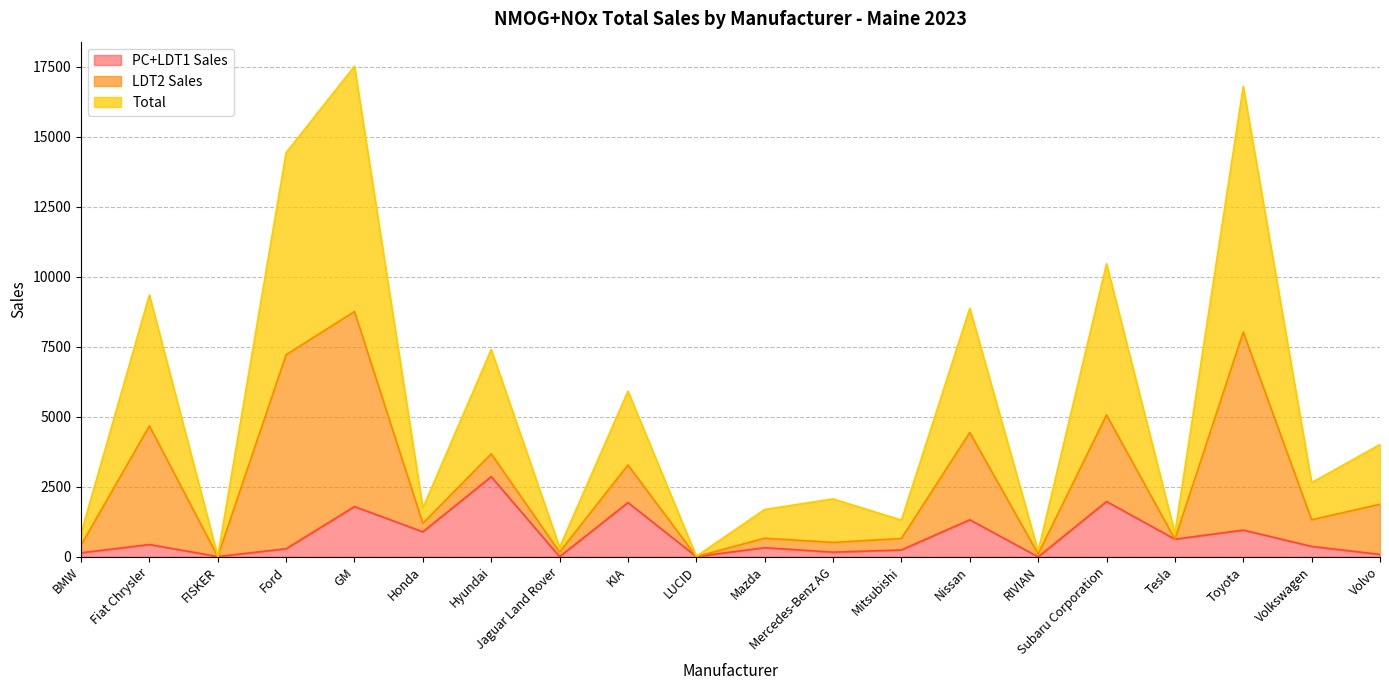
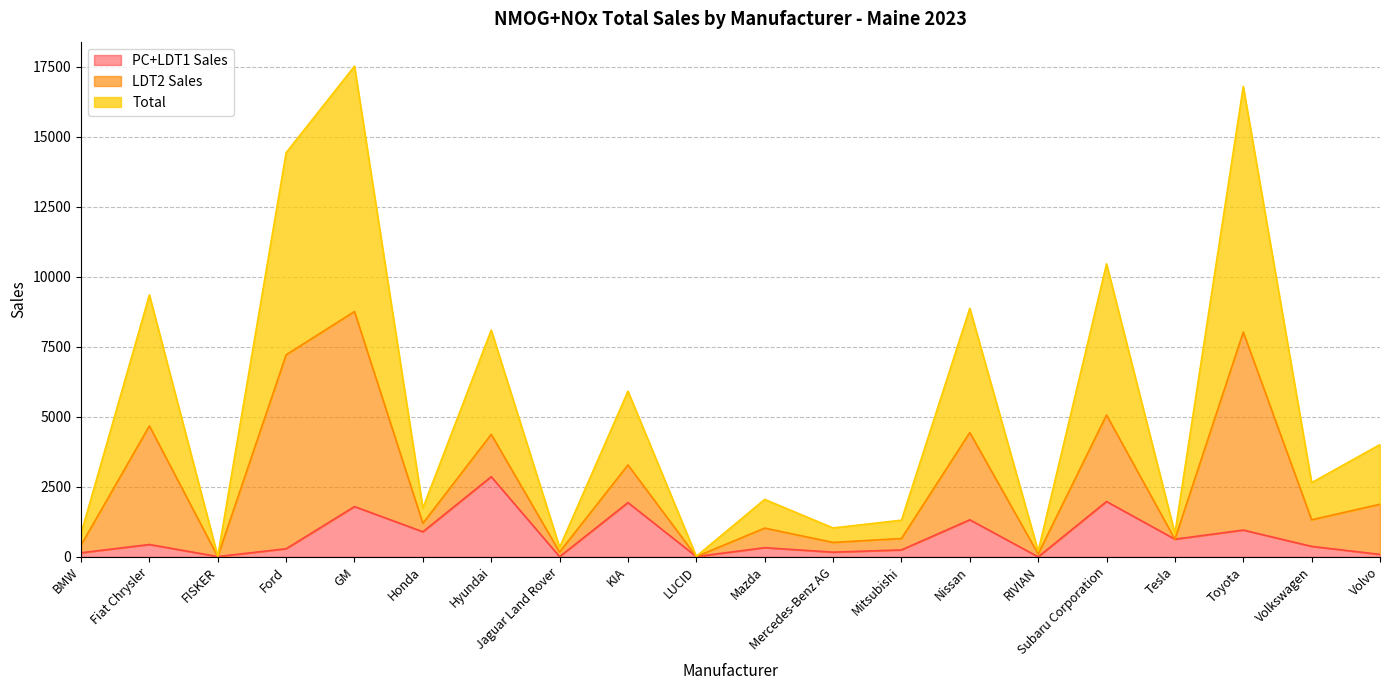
  {
    "PC+LDT1 Sales": {
      "BMW": 100,
      "Fiat Chrysler": 400,
      "Ford": 300,
      "GM": 1800,
      "Honda": 900,
      "Hyundai": 2900,
      "Jaguar Land Rover": 0,
      "KIA": 1900,
      "Mazda": 300,
      "Mercedes-Benz AG": 200,
      "Mitsubishi": 200,
      "Nissan": 1300,
      "RIVIAN": 0,
      "Subaru Corporation": 2000,
      "Toyota": 1000,
      "Volkswagen": 400,
      "Volvo": 100
    },
    "LDT2 Sales": {
      "BMW": 300,
      "Fiat Chrysler": 4200,
      "Ford": 6900,
      "GM": 7000,
      "Honda": 300,
-     "Hyundai": 800,
+     "Hyundai": 1500,
      "Jaguar Land Rover": 200,
      "KIA": 1300,
-     "Mazda": 300,
+     "Mazda": 700,
      "Mercedes-Benz AG": 300,
      "Mitsubishi": 400,
      "Nissan": 3100,
      "RIVIAN": 100,
      "Subaru Corporation": 3100,
      "Toyota": 7100,
      "Volkswagen": 1000,
      "Volvo": 1800
    },
    "Total": {
      "BMW": 400,
      "Fiat Chrysler": 4700,
      "Ford": 7200,
      "GM": 8800,
      "Honda": 500,
      "Hyundai": 3700,
      "Jaguar Land Rover": 200,
      "KIA": 2600,
      "Mazda": 1000,
-     "Mercedes-Benz AG": 1600,
+     "Mercedes-Benz AG": 500,
      "Mitsubishi": 700,
      "Nissan": 4400,
      "RIVIAN": 100,
      "Subaru Corporation": 5400,
      "Tesla": 200,
      "Toyota": 8800,
      "Volkswagen": 1300,
      "Volvo": 2100
    }
  }
